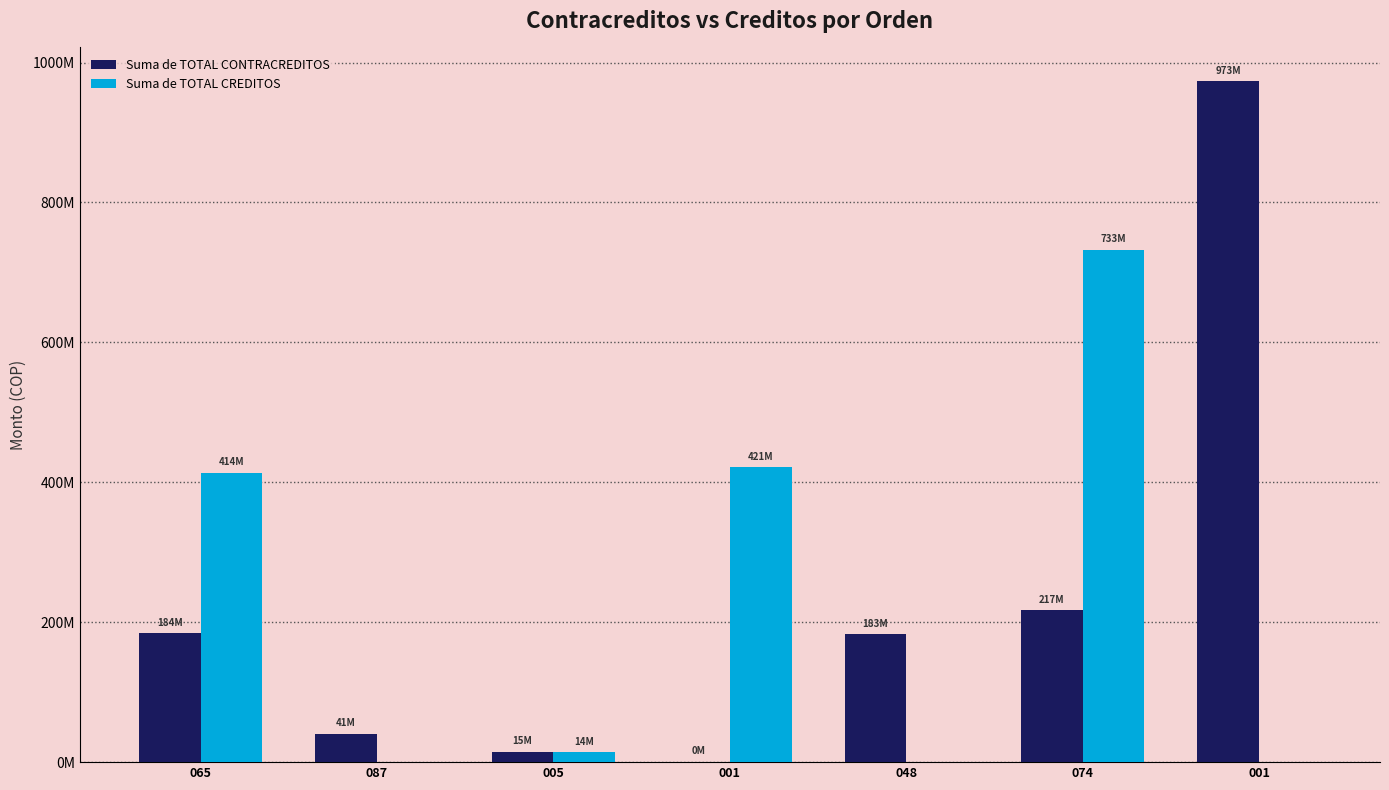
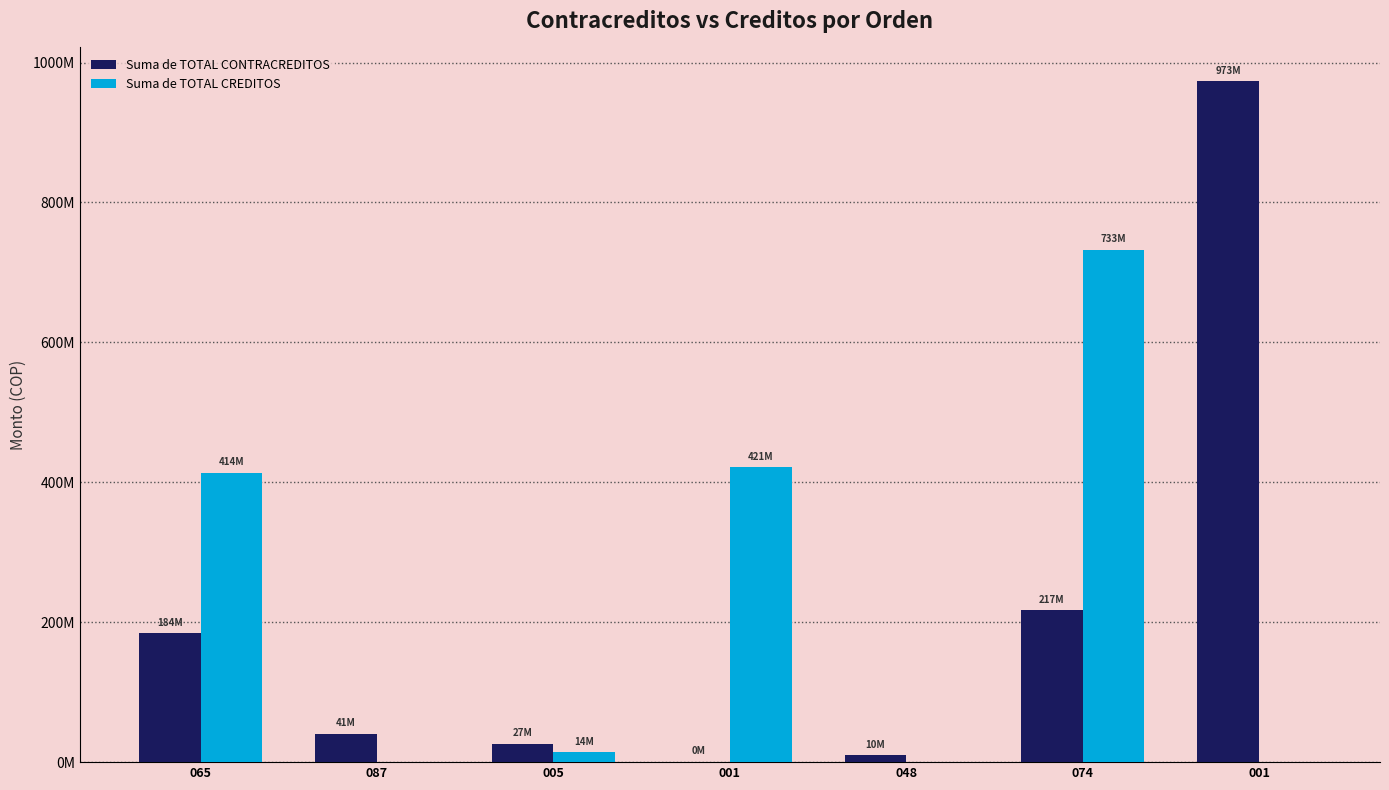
  {
    "Suma de TOTAL CONTRACREDITOS": {
      "065": "184M",
      "087": "41M",
-     "005": "15M",
-     "048": "183M",
+     "005": "27M",
+     "048": "10M",
      "074": "217M"
    },
    "Suma de TOTAL CREDITOS": {
      "065": "414M",
      "005": "14M",
      "074": "733M"
    }
  }
